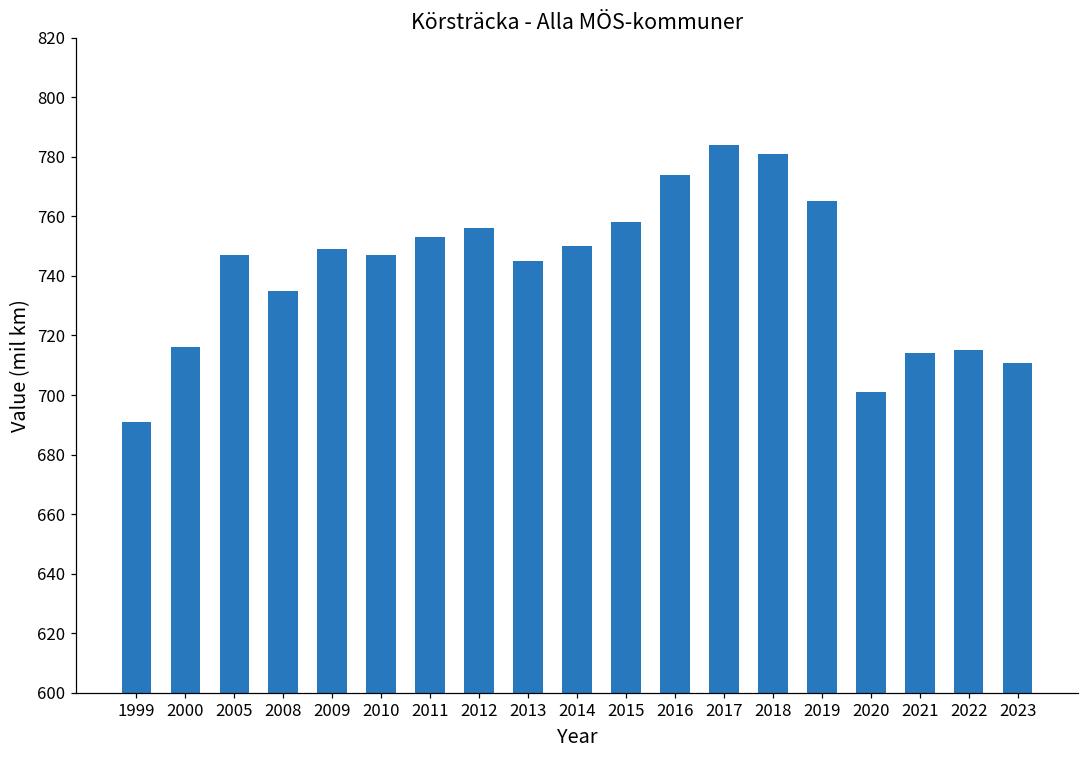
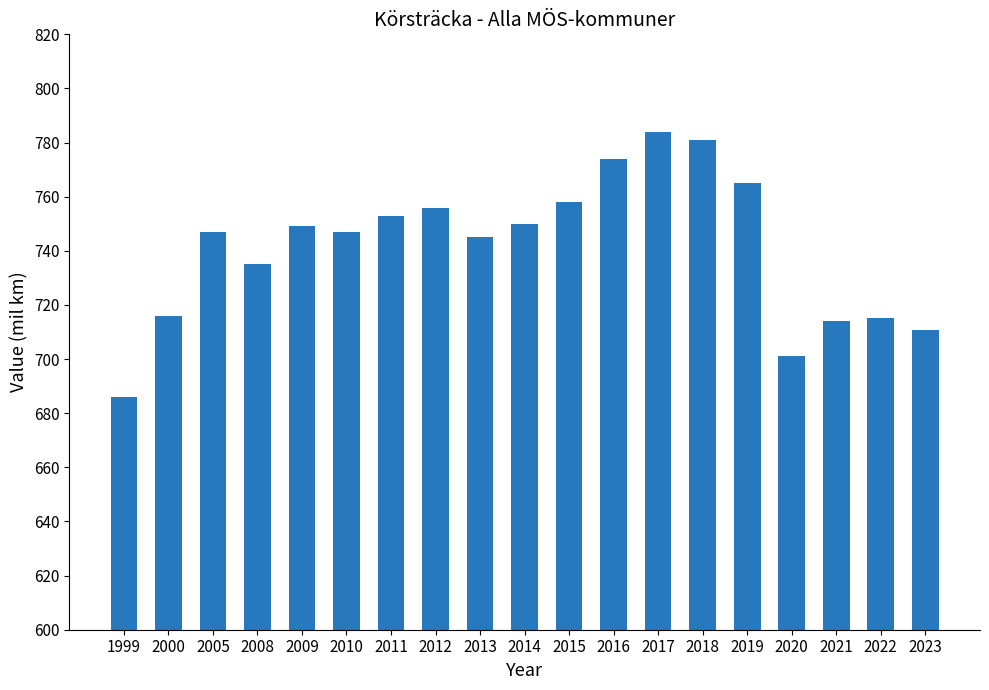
  {
-   "1999": 691,
+   "1999": 686,
    "2000": 716,
    "2005": 747,
    "2008": 735,
    "2009": 749,
    "2010": 747,
    "2011": 753,
    "2012": 756,
    "2013": 745,
    "2014": 750,
    "2015": 758,
    "2016": 774,
    "2017": 784,
    "2018": 781,
    "2019": 765,
    "2020": 701,
    "2021": 714,
    "2022": 715,
    "2023": 711
  }
